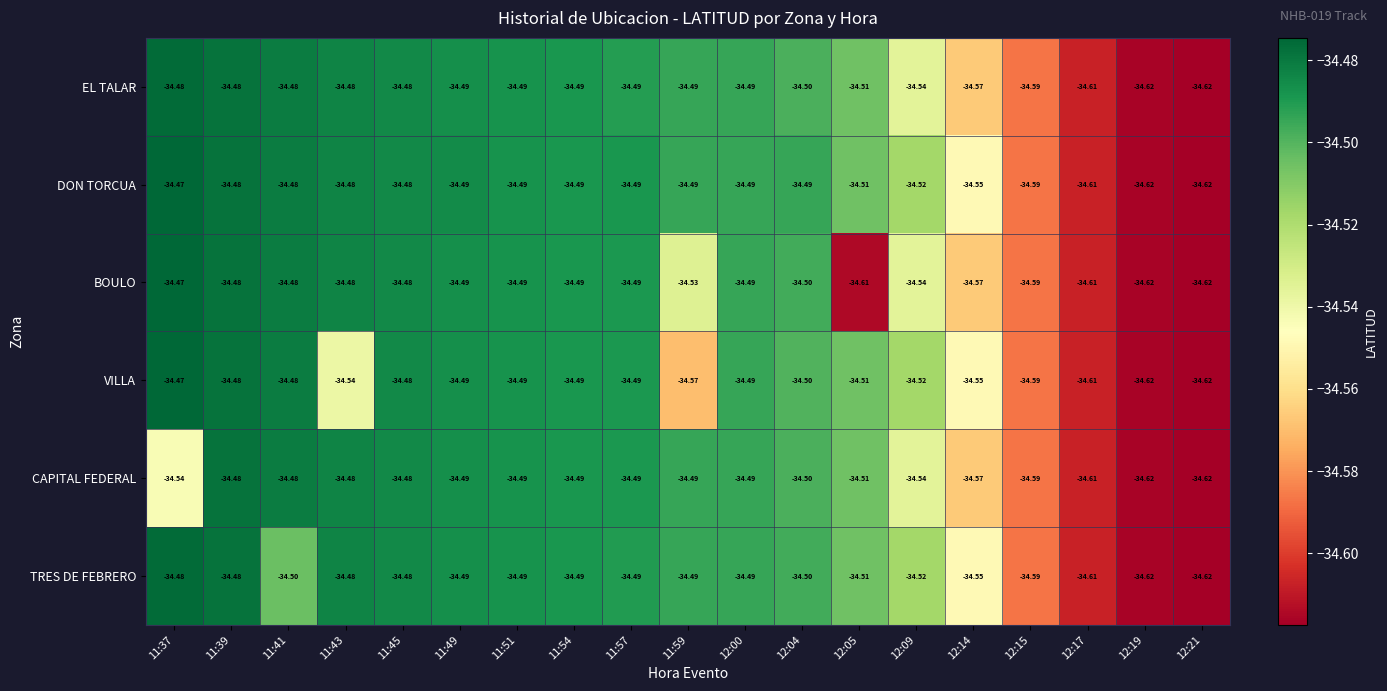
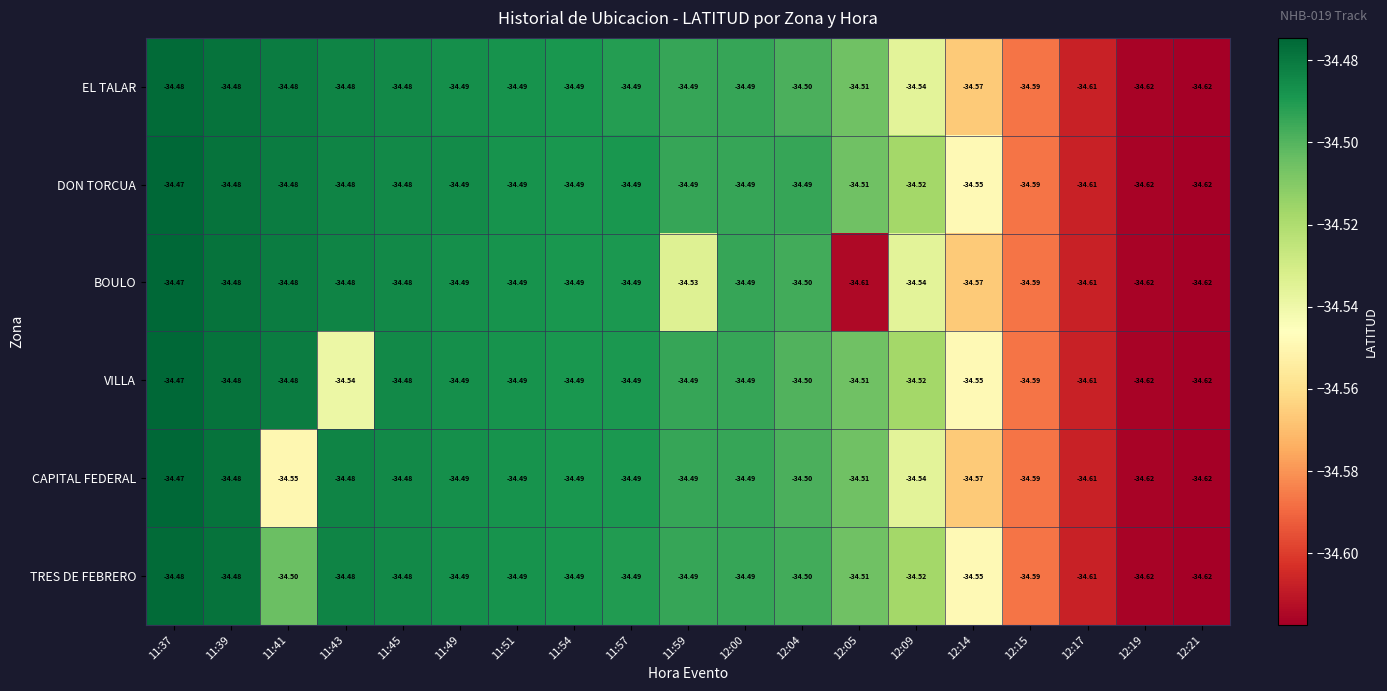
  {
    "EL TALAR": {
      "11:37": -34.48,
      "11:39": -34.48,
      "11:41": -34.48,
      "11:43": -34.48,
      "11:45": -34.48,
      "11:49": -34.49,
      "11:51": -34.49,
      "11:54": -34.49,
      "11:57": -34.49,
      "11:59": -34.49,
      "12:00": -34.49,
      "12:04": -34.50,
      "12:05": -34.51,
      "12:09": -34.54,
      "12:14": -34.57,
      "12:15": -34.59,
      "12:17": -34.61,
      "12:19": -34.62,
      "12:21": -34.62
    },
    "DON TORCUA": {
      "11:37": -34.47,
      "11:39": -34.48,
      "11:41": -34.48,
      "11:43": -34.48,
      "11:45": -34.48,
      "11:49": -34.49,
      "11:51": -34.49,
      "11:54": -34.49,
      "11:57": -34.49,
      "11:59": -34.49,
      "12:00": -34.49,
      "12:04": -34.49,
      "12:05": -34.51,
      "12:09": -34.52,
      "12:14": -34.55,
      "12:15": -34.59,
      "12:17": -34.61,
      "12:19": -34.62,
      "12:21": -34.62
    },
    "BOULO": {
      "11:37": -34.47,
      "11:39": -34.48,
      "11:41": -34.48,
      "11:43": -34.48,
      "11:45": -34.48,
      "11:49": -34.49,
      "11:51": -34.49,
      "11:54": -34.49,
      "11:57": -34.49,
      "11:59": -34.53,
      "12:00": -34.49,
      "12:04": -34.50,
      "12:05": -34.61,
      "12:09": -34.54,
      "12:14": -34.57,
      "12:15": -34.59,
      "12:17": -34.61,
      "12:19": -34.62,
      "12:21": -34.62
    },
    "VILLA": {
      "11:37": -34.47,
      "11:39": -34.48,
      "11:41": -34.48,
      "11:43": -34.54,
      "11:45": -34.48,
      "11:49": -34.49,
      "11:51": -34.49,
      "11:54": -34.49,
      "11:57": -34.49,
-     "11:59": -34.57,
+     "11:59": -34.49,
      "12:00": -34.49,
      "12:04": -34.50,
      "12:05": -34.51,
      "12:09": -34.52,
      "12:14": -34.55,
      "12:15": -34.59,
      "12:17": -34.61,
      "12:19": -34.62,
      "12:21": -34.62
    },
    "CAPITAL FEDERAL": {
-     "11:37": -34.54,
+     "11:37": -34.47,
      "11:39": -34.48,
-     "11:41": -34.48,
+     "11:41": -34.55,
      "11:43": -34.48,
      "11:45": -34.48,
      "11:49": -34.49,
      "11:51": -34.49,
      "11:54": -34.49,
      "11:57": -34.49,
      "11:59": -34.49,
      "12:00": -34.49,
      "12:04": -34.50,
      "12:05": -34.51,
      "12:09": -34.54,
      "12:14": -34.57,
      "12:15": -34.59,
      "12:17": -34.61,
      "12:19": -34.62,
      "12:21": -34.62
    },
    "TRES DE FEBRERO": {
      "11:37": -34.48,
      "11:39": -34.48,
      "11:41": -34.50,
      "11:43": -34.48,
      "11:45": -34.48,
      "11:49": -34.49,
      "11:51": -34.49,
      "11:54": -34.49,
      "11:57": -34.49,
      "11:59": -34.49,
      "12:00": -34.49,
      "12:04": -34.50,
      "12:05": -34.51,
      "12:09": -34.52,
      "12:14": -34.55,
      "12:15": -34.59,
      "12:17": -34.61,
      "12:19": -34.62,
      "12:21": -34.62
    }
  }
